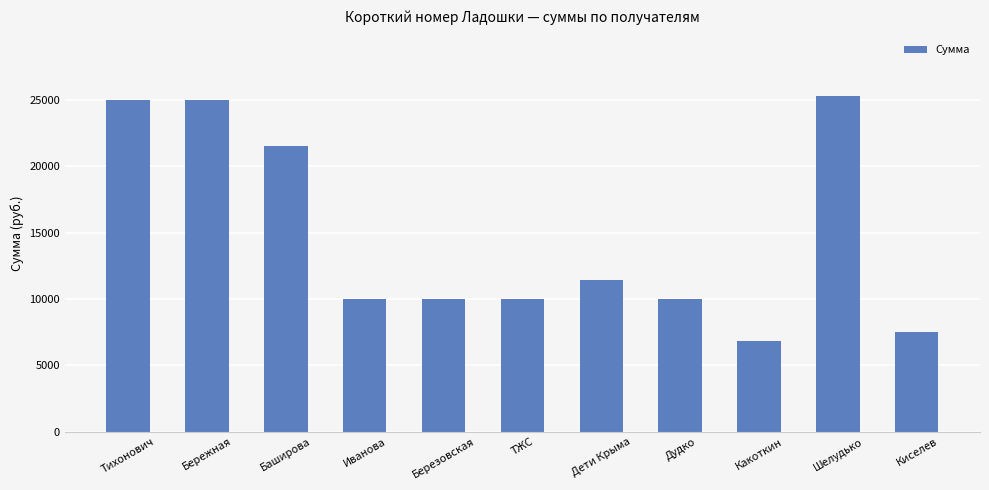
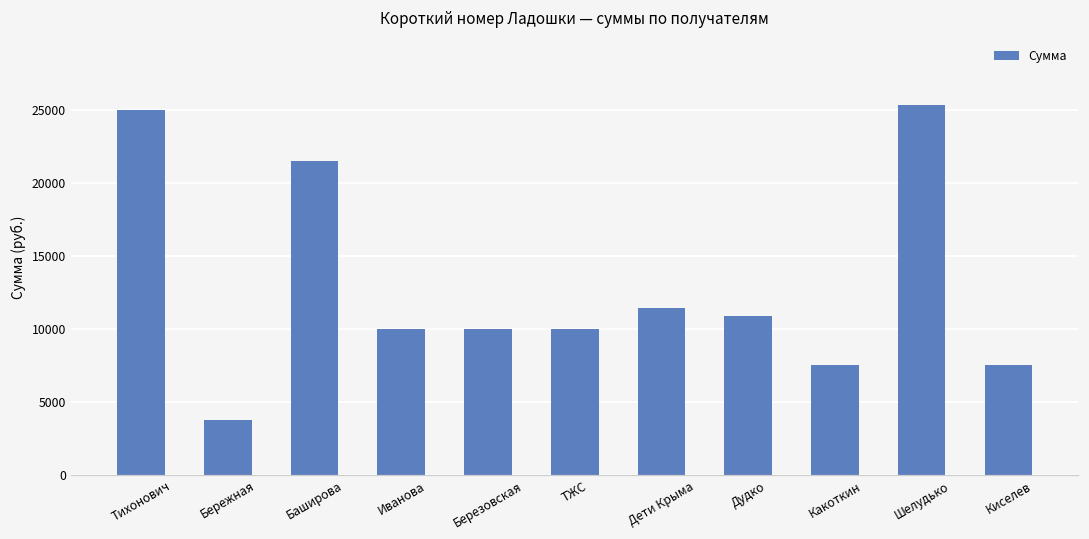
  {
    "Тихонович": 25000,
-   "Бережная": 25000,
+   "Бережная": 3800,
    "Баширова": 21500,
    "Иванова": 10000,
    "Березовская": 10000,
    "ТЖС": 10000,
    "Дети Крыма": 11400,
-   "Дудко": 10000,
-   "Какоткин": 6900,
+   "Дудко": 10900,
+   "Какоткин": 7500,
    "Шелудько": 25300,
    "Киселев": 7500
  }
